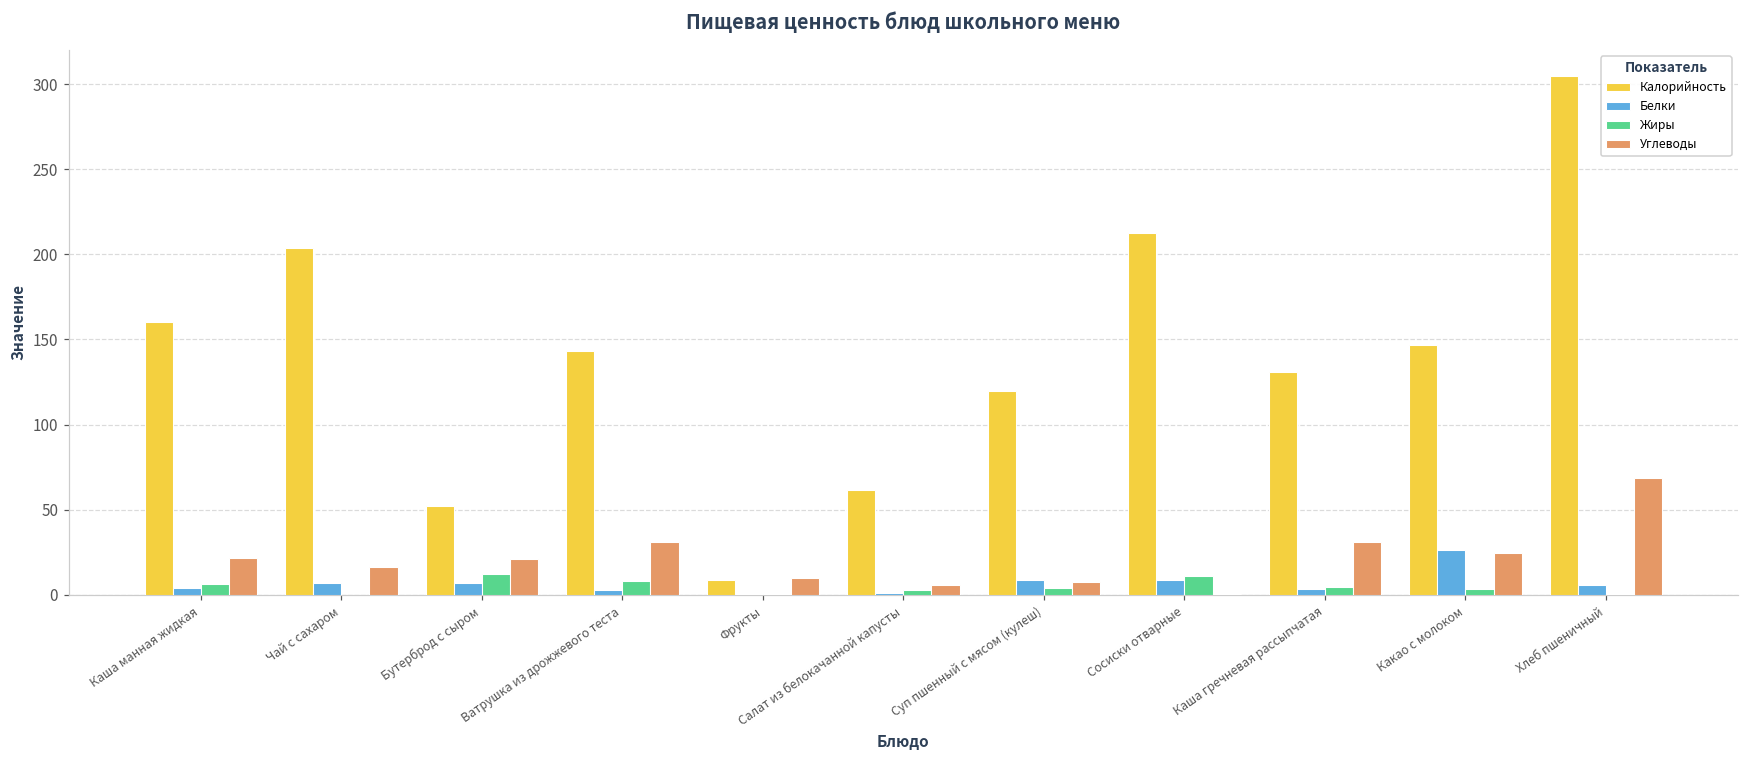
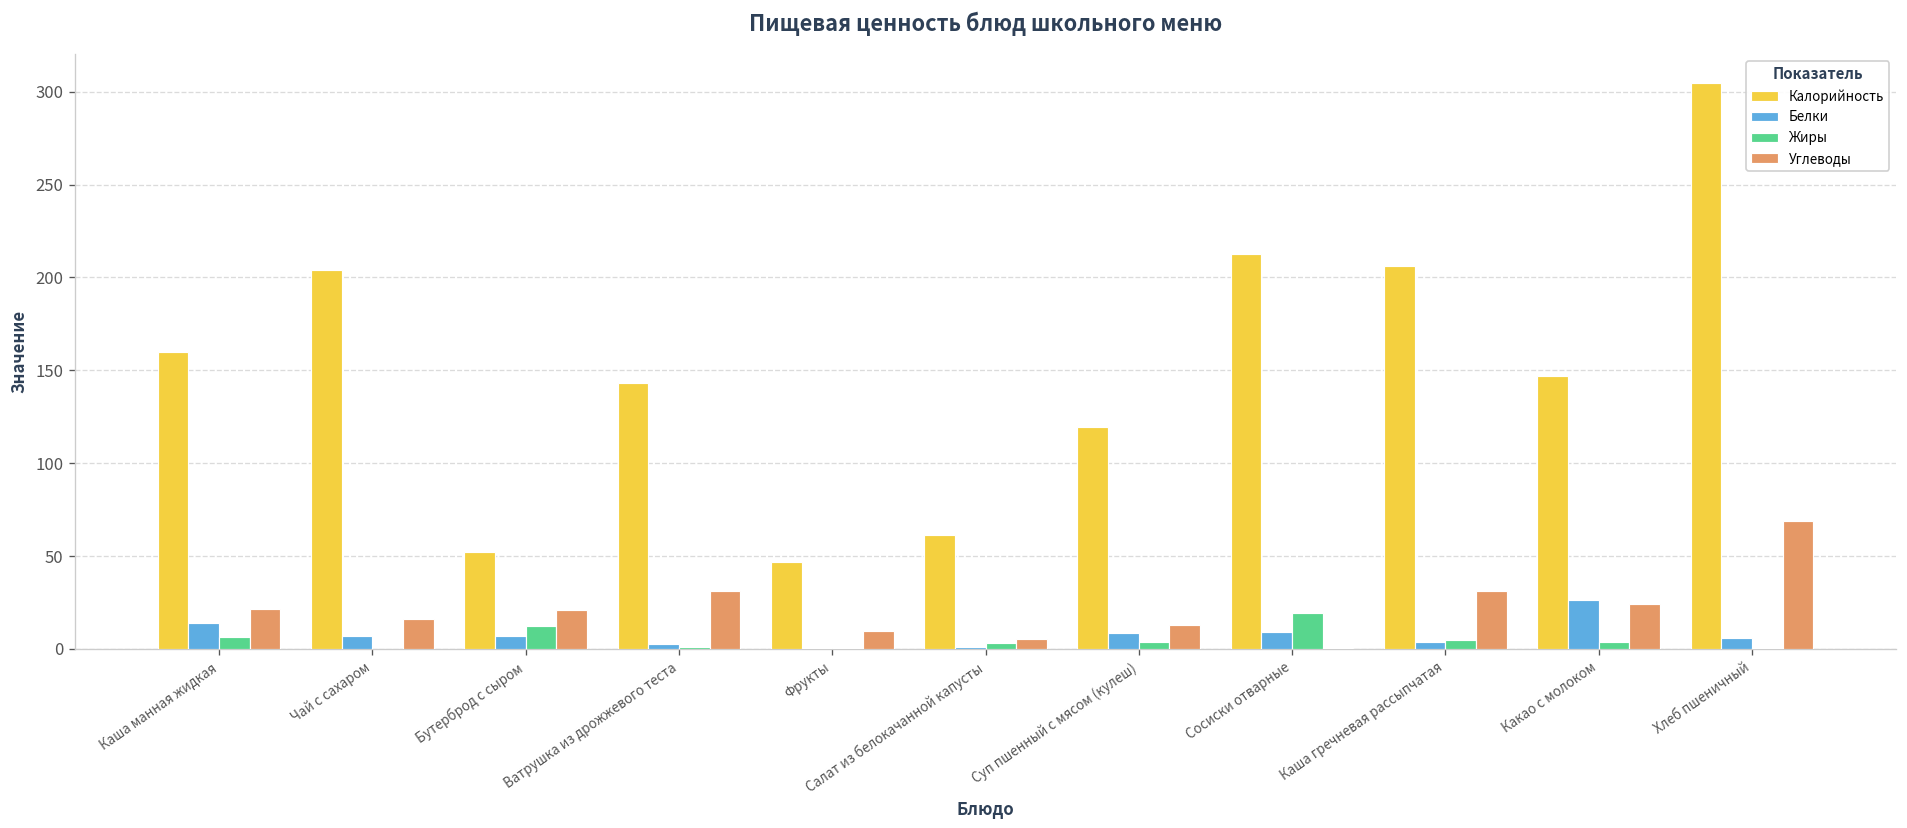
  {
    "Калорийность": {
      "Каша манная жидкая": 160,
      "Чай с сахаром": 204,
      "Бутерброд с сыром": 52,
      "Ватрушка из дрожжевого теста": 143,
-     "Фрукты": 9,
+     "Фрукты": 47,
      "Салат из белокачанной капусты": 62,
      "Суп пшенный с мясом (кулеш)": 120,
      "Сосиски отварные": 213,
-     "Каша гречневая рассыпчатая": 131,
+     "Каша гречневая рассыпчатая": 206,
      "Какао с молоком": 147,
      "Хлеб пшеничный": 305
    },
    "Белки": {
-     "Каша манная жидкая": 4,
+     "Каша манная жидкая": 14,
      "Чай с сахаром": 7,
      "Бутерброд с сыром": 7,
      "Ватрушка из дрожжевого теста": 3,
      "Суп пшенный с мясом (кулеш)": 9,
      "Сосиски отварные": 9,
      "Каша гречневая рассыпчатая": 4,
      "Какао с молоком": 26,
      "Хлеб пшеничный": 6
    },
    "Жиры": {
      "Каша манная жидкая": 6,
      "Чай с сахаром": 0,
      "Бутерброд с сыром": 12,
-     "Ватрушка из дрожжевого теста": 8,
+     "Ватрушка из дрожжевого теста": 1,
      "Салат из белокачанной капусты": 3,
      "Суп пшенный с мясом (кулеш)": 4,
-     "Сосиски отварные": 11,
+     "Сосиски отварные": 20,
      "Каша гречневая рассыпчатая": 5,
      "Какао с молоком": 4
    },
    "Углеводы": {
      "Каша манная жидкая": 22,
      "Чай с сахаром": 16,
      "Бутерброд с сыром": 21,
      "Ватрушка из дрожжевого теста": 31,
      "Фрукты": 10,
      "Салат из белокачанной капусты": 6,
-     "Суп пшенный с мясом (кулеш)": 7,
+     "Суп пшенный с мясом (кулеш)": 13,
      "Каша гречневая рассыпчатая": 31,
      "Какао с молоком": 24,
      "Хлеб пшеничный": 69
    }
  }
